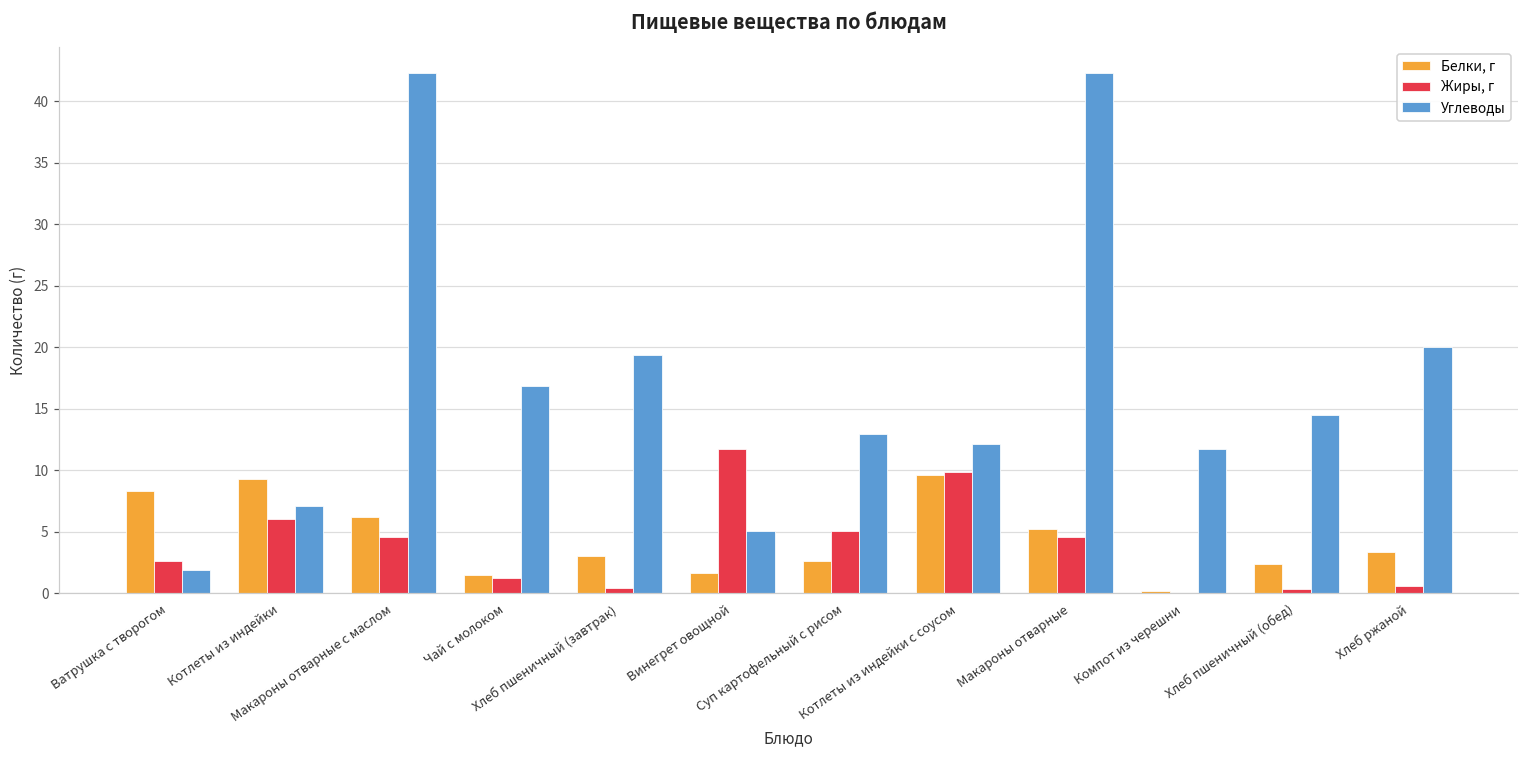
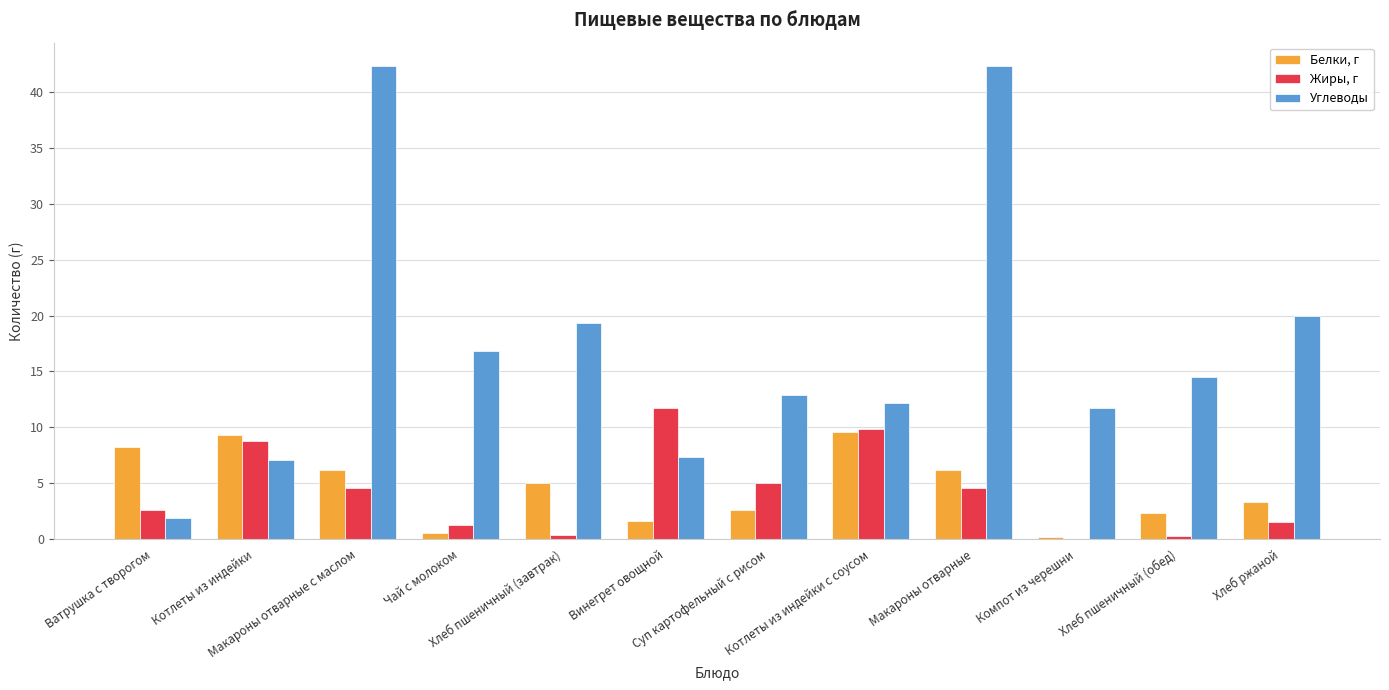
  {
    "Белки, г": {
      "Ватрушка с творогом": 8.3,
      "Котлеты из индейки": 9.3,
      "Макароны отварные с маслом": 6.2,
-     "Чай с молоком": 1.5,
-     "Хлеб пшеничный (завтрак)": 3.0,
+     "Чай с молоком": 0.5,
+     "Хлеб пшеничный (завтрак)": 5.0,
      "Винегрет овощной": 1.6,
      "Суп картофельный с рисом": 2.6,
      "Котлеты из индейки с соусом": 9.6,
-     "Макароны отварные": 5.2,
+     "Макароны отварные": 6.2,
      "Хлеб пшеничный (обед)": 2.4,
      "Хлеб ржаной": 3.3
    },
    "Жиры, г": {
      "Ватрушка с творогом": 2.6,
-     "Котлеты из индейки": 6.0,
+     "Котлеты из индейки": 8.8,
      "Макароны отварные с маслом": 4.6,
      "Чай с молоком": 1.3,
      "Хлеб пшеничный (завтрак)": 0.4,
      "Винегрет овощной": 11.8,
      "Суп картофельный с рисом": 5.1,
      "Котлеты из индейки с соусом": 9.9,
      "Макароны отварные": 4.6,
      "Хлеб пшеничный (обед)": 0.3,
-     "Хлеб ржаной": 0.6
+     "Хлеб ржаной": 1.5
    },
    "Углеводы": {
      "Ватрушка с творогом": 1.9,
      "Котлеты из индейки": 7.1,
      "Макароны отварные с маслом": 42.3,
      "Чай с молоком": 16.9,
      "Хлеб пшеничный (завтрак)": 19.3,
-     "Винегрет овощной": 5.1,
+     "Винегрет овощной": 7.3,
      "Суп картофельный с рисом": 12.9,
      "Котлеты из индейки с соусом": 12.1,
      "Макароны отварные": 42.3,
      "Компот из черешни": 11.7,
      "Хлеб пшеничный (обед)": 14.5,
      "Хлеб ржаной": 20.0
    }
  }
